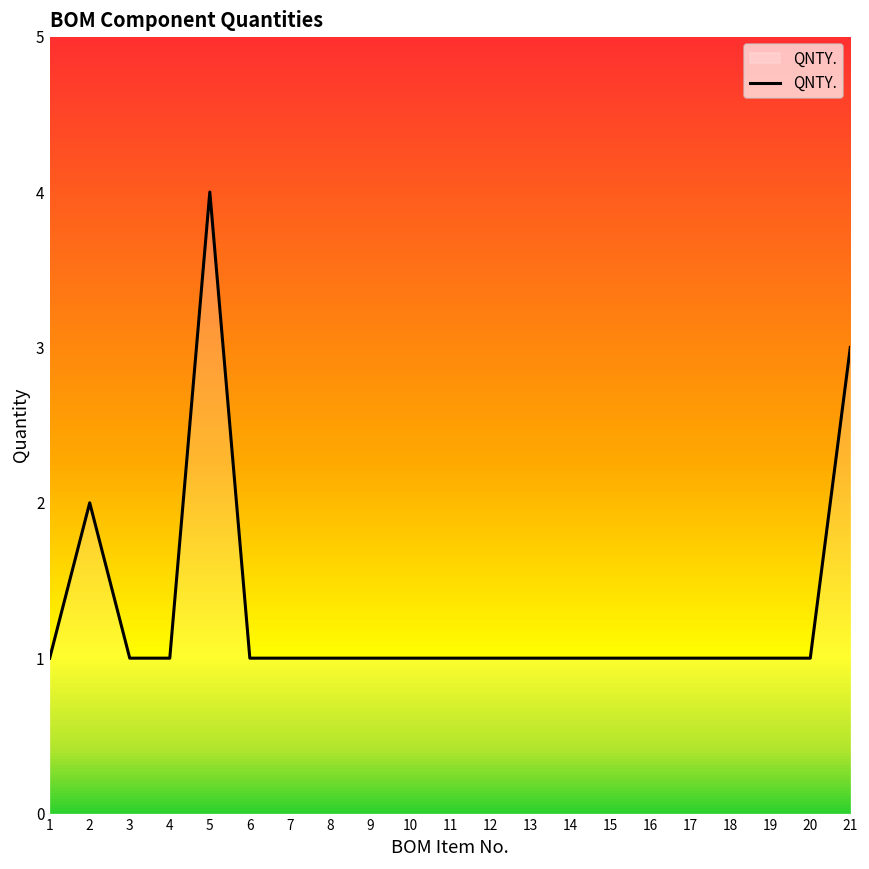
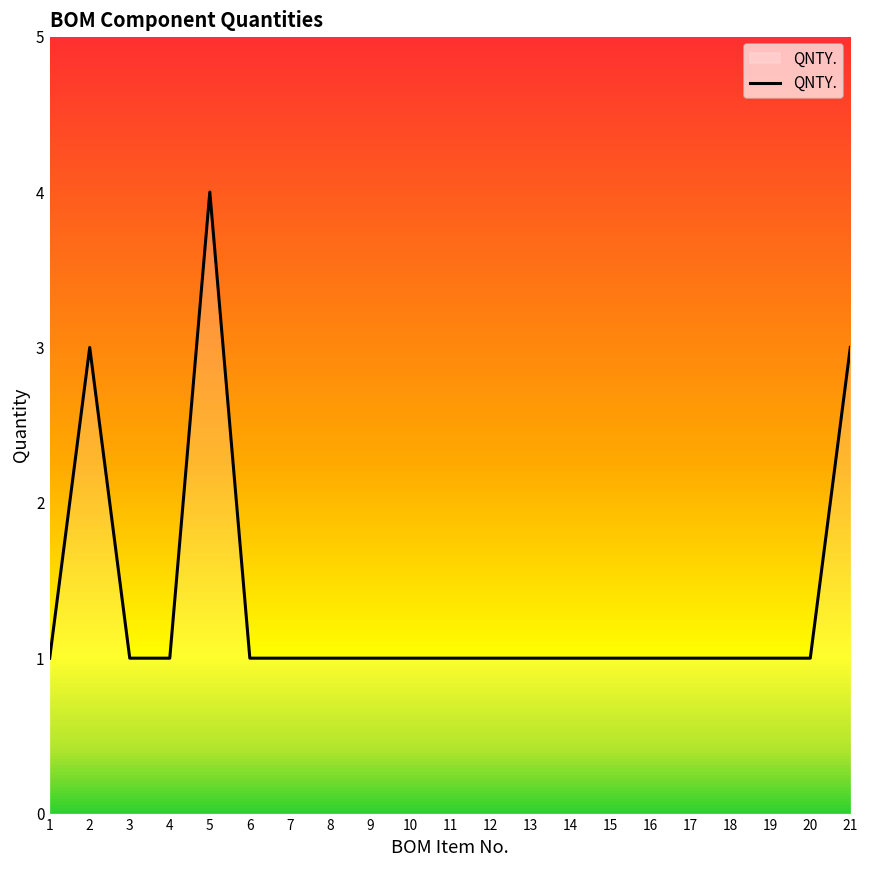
  {
    "1": 1,
-   "2": 2,
+   "2": 3,
    "3": 1,
    "4": 1,
    "5": 4,
    "6": 1,
    "7": 1,
    "8": 1,
    "9": 1,
    "10": 1,
    "11": 1,
    "12": 1,
    "13": 1,
    "14": 1,
    "15": 1,
    "16": 1,
    "17": 1,
    "18": 1,
    "19": 1,
    "20": 1,
    "21": 3
  }
